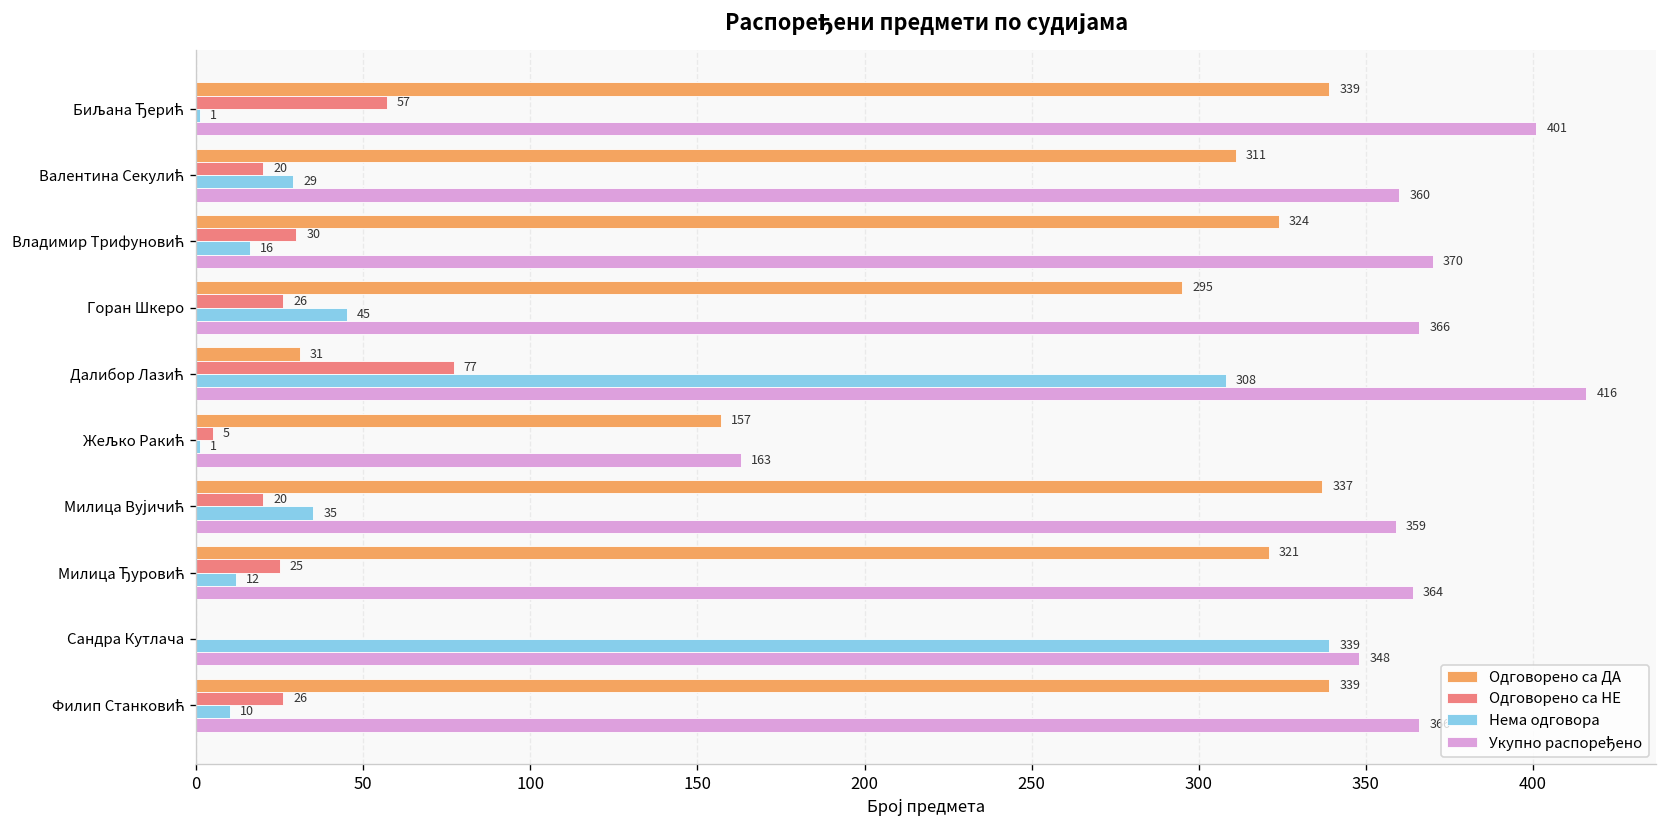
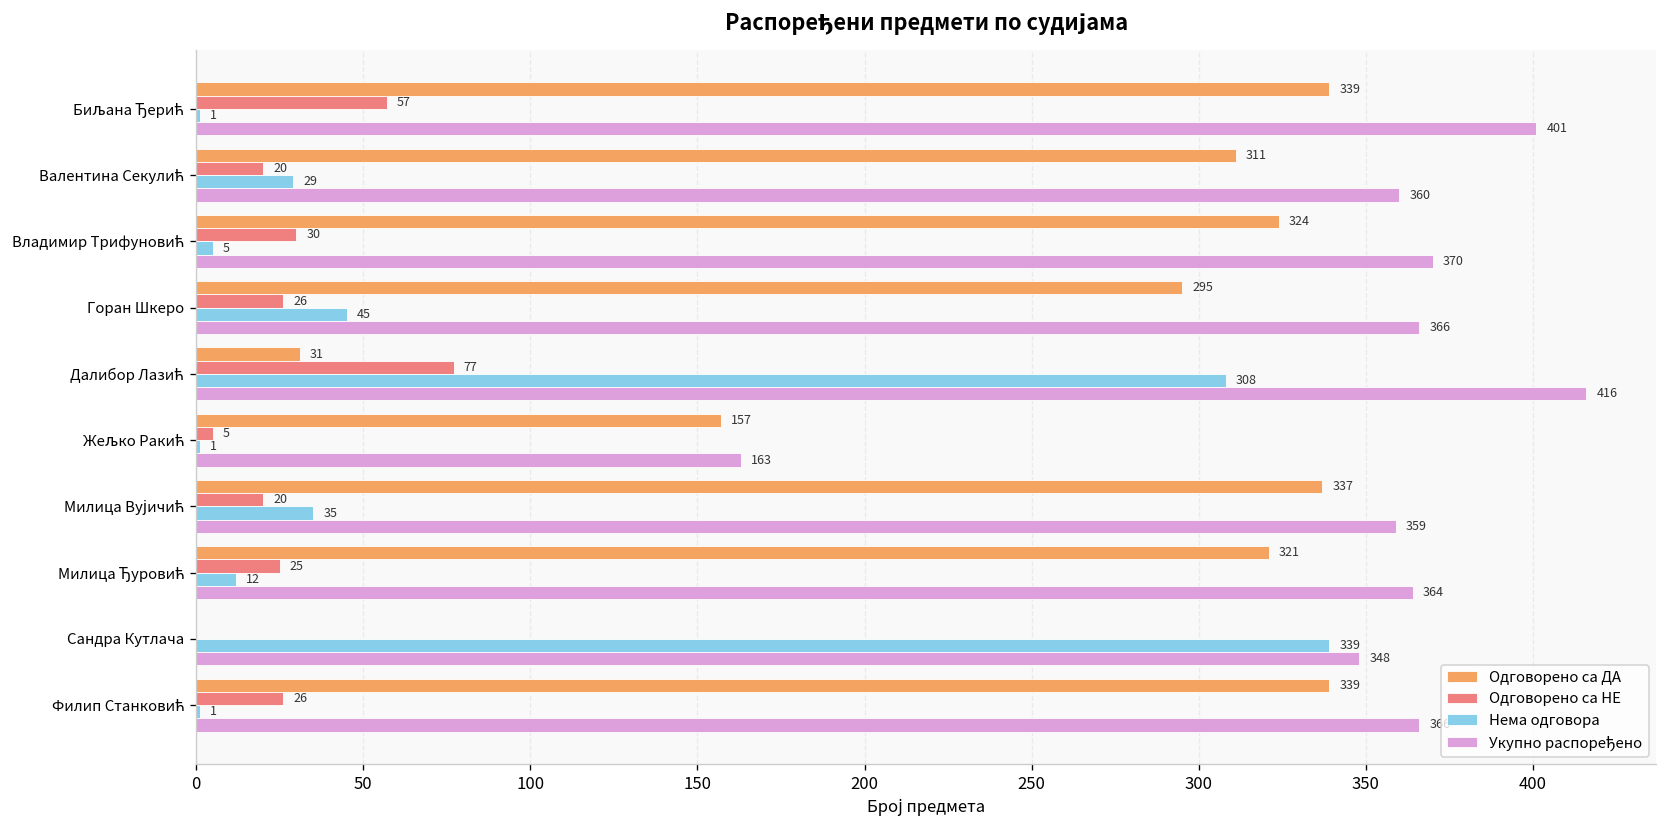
  {
    "Нема одговора": {
      "Биљана Ђерић": 1,
      "Валентина Секулић": 29,
-     "Владимир Трифуновић": 16,
+     "Владимир Трифуновић": 5,
      "Горан Шкеро": 45,
      "Далибор Лазић": 308,
      "Жељко Ракић": 1,
      "Милица Вујичић": 35,
      "Милица Ђуровић": 12,
      "Сандра Кутлача": 339,
-     "Филип Станковић": 10
+     "Филип Станковић": 1
    },
    "Укупно распоређено": {
      "Биљана Ђерић": 401,
      "Валентина Секулић": 360,
      "Владимир Трифуновић": 370,
      "Горан Шкеро": 366,
      "Далибор Лазић": 416,
      "Жељко Ракић": 163,
      "Милица Вујичић": 359,
      "Милица Ђуровић": 364,
      "Сандра Кутлача": 348
    }
  }
